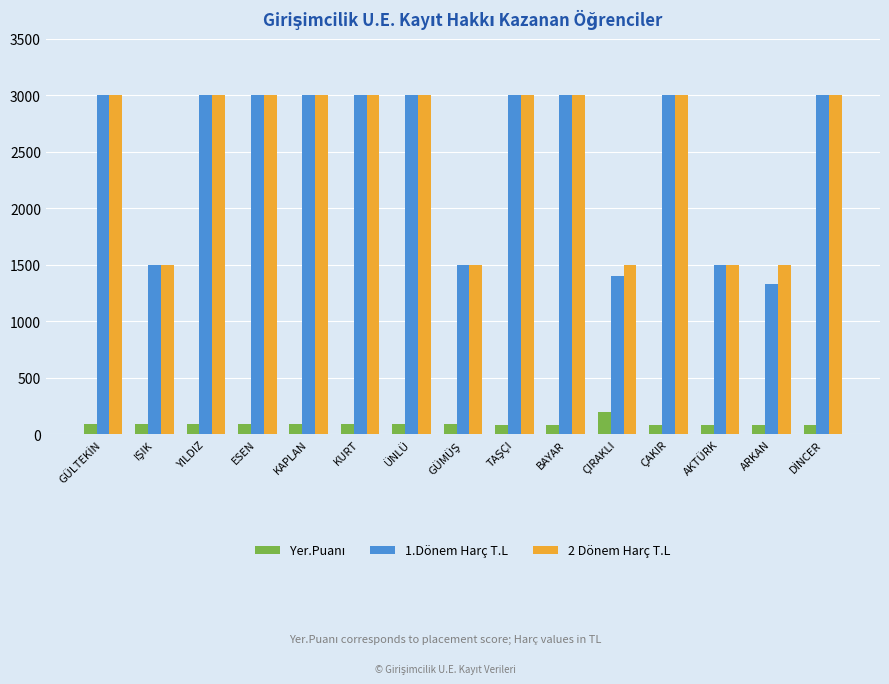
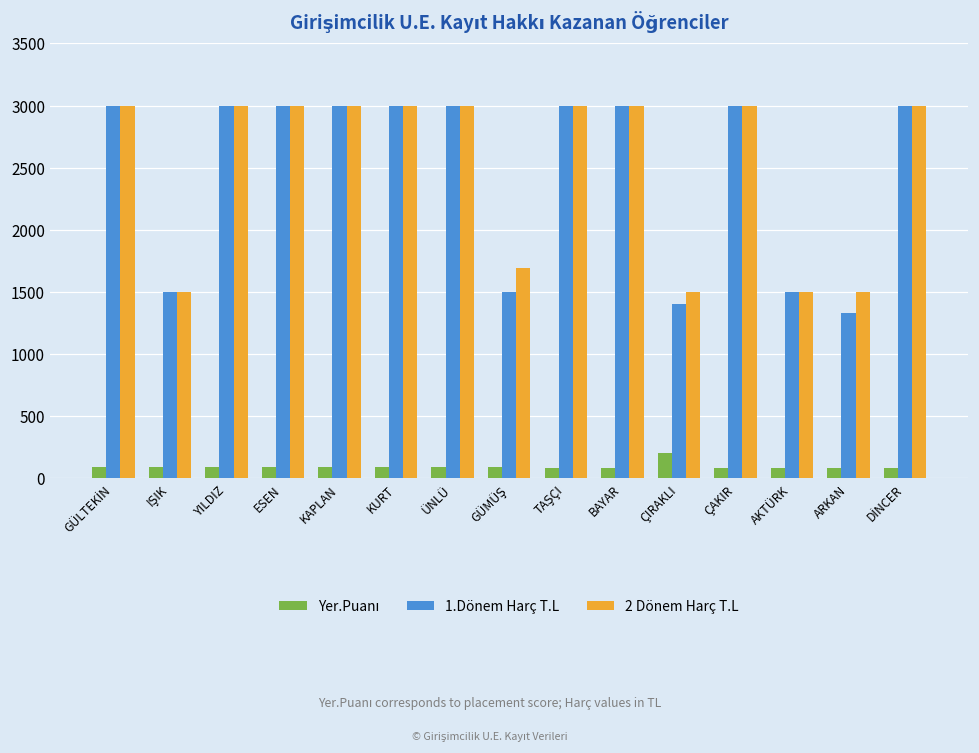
  {
    "Yer.Puanı": {
      "GÜLTEKİN": 90,
      "IŞIK": 90,
      "YILDIZ": 90,
      "ESEN": 90,
      "KAPLAN": 90,
      "KURT": 90,
      "ÜNLÜ": 90,
      "GÜMÜŞ": 90,
      "TAŞÇI": 90,
      "BAYAR": 90,
      "ÇIRAKLI": 200,
      "ÇAKIR": 80,
      "AKTÜRK": 80,
      "ARKAN": 80,
      "DİNCER": 80
    },
    "1.Dönem Harç T.L": {
      "GÜLTEKİN": 3000,
      "IŞIK": 1500,
      "YILDIZ": 3000,
      "ESEN": 3000,
      "KAPLAN": 3000,
      "KURT": 3000,
      "ÜNLÜ": 3000,
      "GÜMÜŞ": 1500,
      "TAŞÇI": 3000,
      "BAYAR": 3000,
      "ÇIRAKLI": 1400,
      "ÇAKIR": 3000,
      "AKTÜRK": 1500,
      "ARKAN": 1330,
      "DİNCER": 3000
    },
    "2 Dönem Harç T.L": {
      "GÜLTEKİN": 3000,
      "IŞIK": 1500,
      "YILDIZ": 3000,
      "ESEN": 3000,
      "KAPLAN": 3000,
      "KURT": 3000,
      "ÜNLÜ": 3000,
-     "GÜMÜŞ": 1500,
+     "GÜMÜŞ": 1690,
      "TAŞÇI": 3000,
      "BAYAR": 3000,
      "ÇIRAKLI": 1500,
      "ÇAKIR": 3000,
      "AKTÜRK": 1500,
      "ARKAN": 1500,
      "DİNCER": 3000
    }
  }
